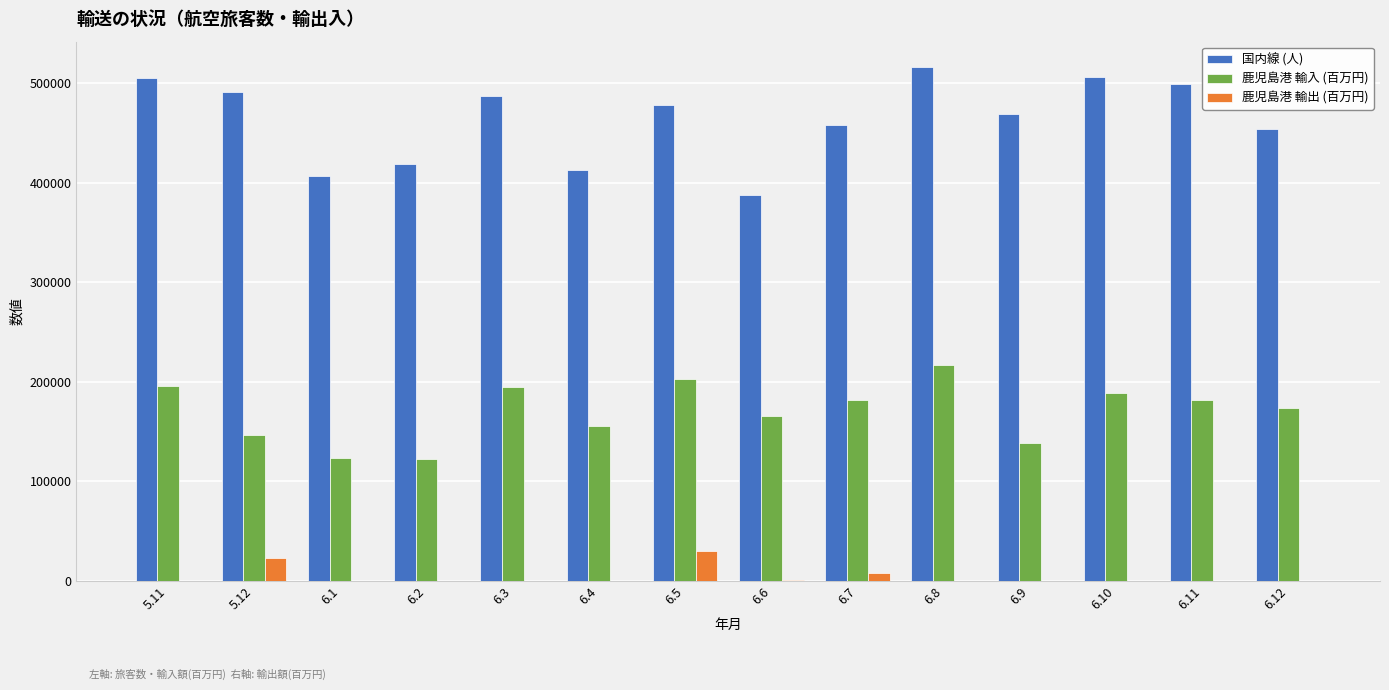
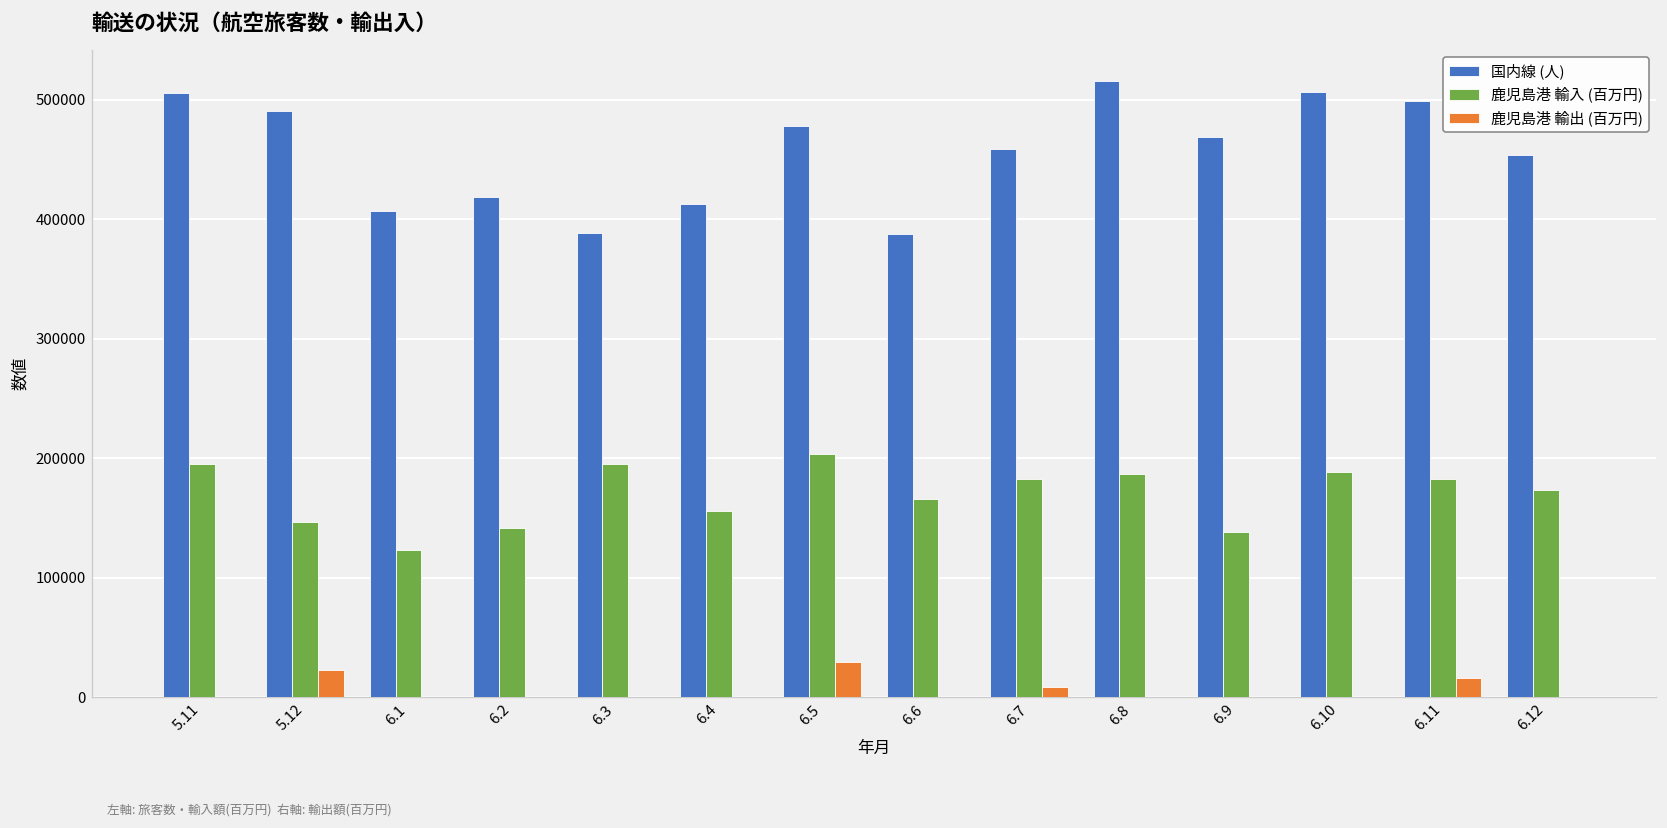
  {
    "国内線 (人)": {
      "5.11": 510000,
      "5.12": 490000,
      "6.1": 410000,
      "6.2": 420000,
-     "6.3": 490000,
+     "6.3": 390000,
      "6.4": 410000,
      "6.5": 480000,
      "6.6": 390000,
      "6.7": 460000,
      "6.8": 520000,
      "6.9": 470000,
      "6.10": 510000,
      "6.11": 500000,
      "6.12": 450000
    },
    "鹿児島港 輸入 (百万円)": {
      "5.11": 200000,
      "5.12": 150000,
      "6.1": 120000,
-     "6.2": 120000,
+     "6.2": 140000,
      "6.3": 200000,
      "6.4": 160000,
      "6.5": 200000,
      "6.6": 170000,
      "6.7": 180000,
-     "6.8": 220000,
+     "6.8": 190000,
      "6.9": 140000,
      "6.10": 190000,
      "6.11": 180000,
      "6.12": 170000
    },
    "鹿児島港 輸出 (百万円)": {
      "5.12": 20000,
      "6.5": 30000,
      "6.7": 10000,
-     "6.11": 0
+     "6.11": 20000
    }
  }
